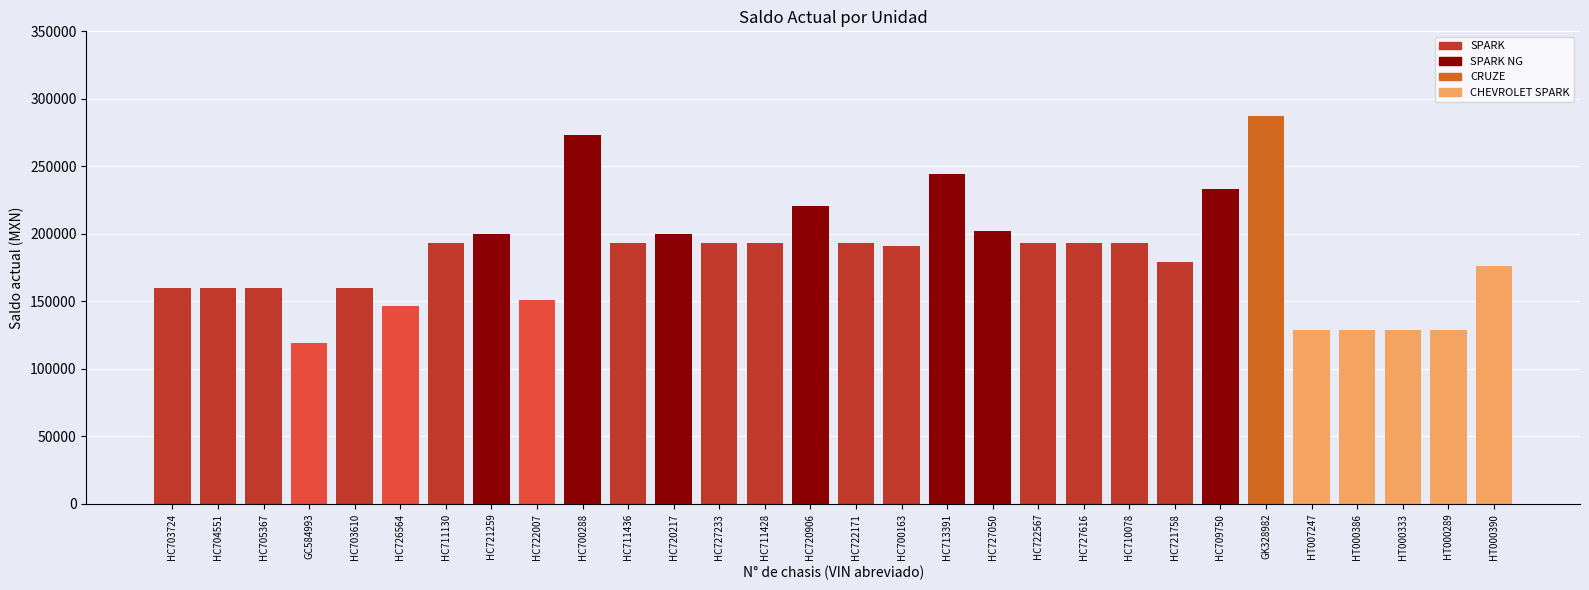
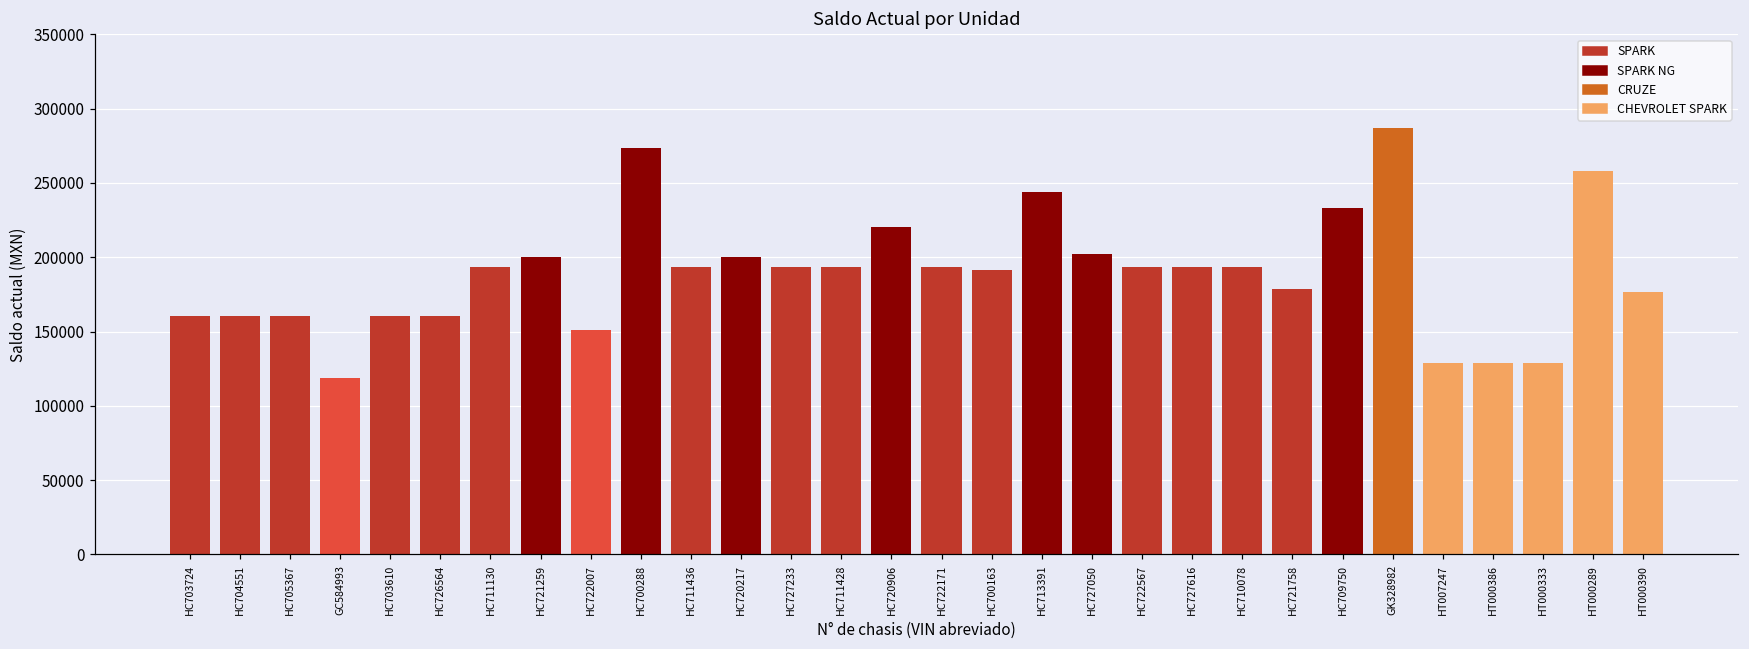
  {
    "HC703724": 160000,
    "HC704551": 160000,
    "HC705367": 160000,
    "GC584993": 119000,
    "HC703610": 160000,
-   "HC726564": 147000,
+   "HC726564": 160000,
    "HC711130": 194000,
    "HC721259": 200000,
    "HC722007": 151000,
    "HC700288": 273000,
    "HC711436": 194000,
    "HC720217": 200000,
    "HC727233": 194000,
    "HC711428": 194000,
    "HC720906": 221000,
    "HC722171": 194000,
    "HC700163": 191000,
    "HC713391": 244000,
    "HC727050": 202000,
    "HC722567": 194000,
    "HC727616": 194000,
    "HC710078": 194000,
    "HC721758": 179000,
    "HC709750": 233000,
    "GK328982": 287000,
    "HT007247": 129000,
    "HT000386": 129000,
    "HT000333": 129000,
-   "HT000289": 129000,
+   "HT000289": 258000,
    "HT000390": 176000
  }
